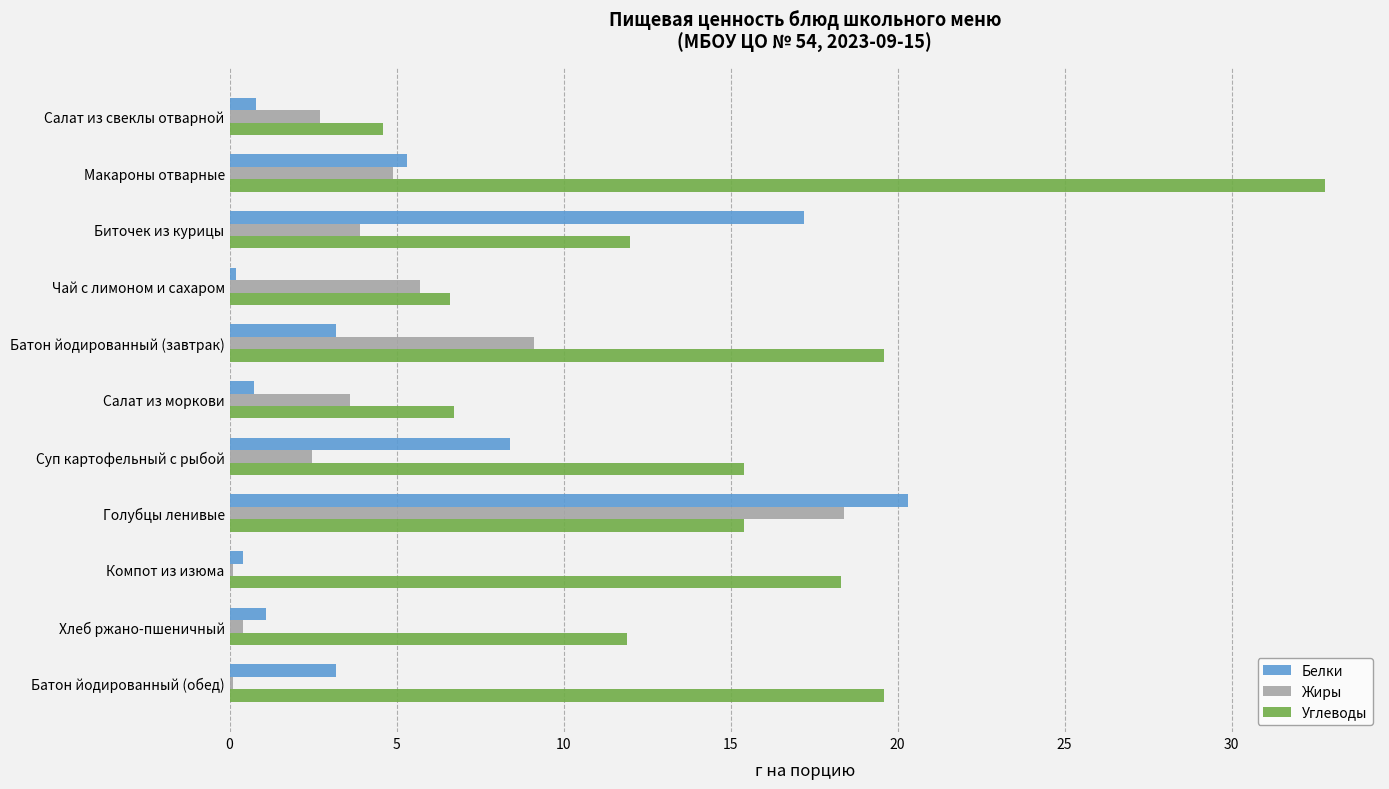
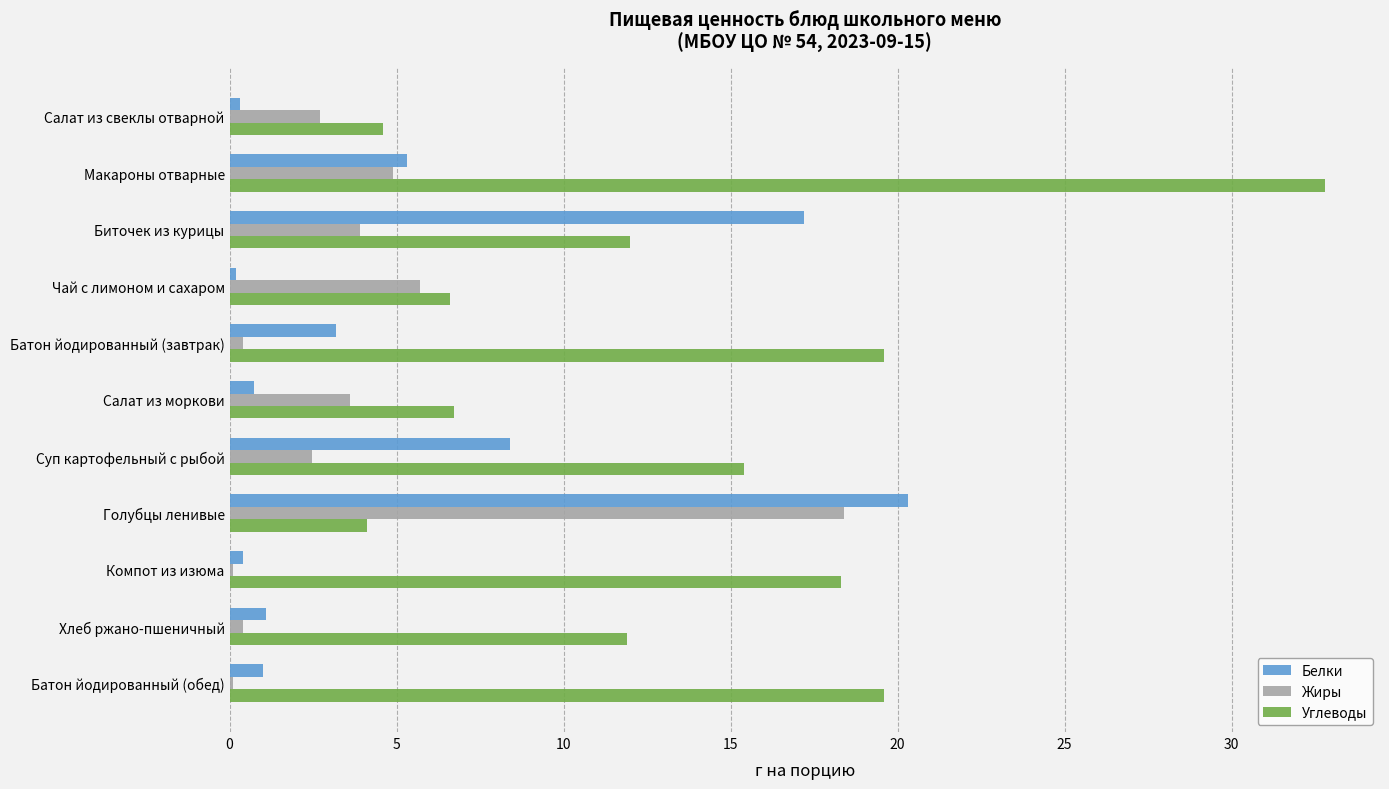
  {
    "Белки": {
-     "Салат из свеклы отварной": 0.8,
+     "Салат из свеклы отварной": 0.3,
      "Макароны отварные": 5.3,
      "Биточек из курицы": 17.2,
      "Чай с лимоном и сахаром": 0.2,
      "Батон йодированный (завтрак)": 3.2,
      "Салат из моркови": 0.7,
      "Суп картофельный с рыбой": 8.4,
      "Голубцы ленивые": 20.3,
      "Компот из изюма": 0.4,
      "Хлеб ржано-пшеничный": 1.1,
-     "Батон йодированный (обед)": 3.2
+     "Батон йодированный (обед)": 1.0
    },
    "Жиры": {
      "Салат из свеклы отварной": 2.7,
      "Макароны отварные": 4.9,
      "Биточек из курицы": 3.9,
      "Чай с лимоном и сахаром": 5.7,
-     "Батон йодированный (завтрак)": 9.1,
+     "Батон йодированный (завтрак)": 0.4,
      "Салат из моркови": 3.6,
      "Суп картофельный с рыбой": 2.5,
      "Голубцы ленивые": 18.4,
      "Компот из изюма": 0.1,
      "Хлеб ржано-пшеничный": 0.4,
      "Батон йодированный (обед)": 0.1
    },
    "Углеводы": {
      "Салат из свеклы отварной": 4.6,
      "Макароны отварные": 32.8,
      "Биточек из курицы": 12.0,
      "Чай с лимоном и сахаром": 6.6,
      "Батон йодированный (завтрак)": 19.6,
      "Салат из моркови": 6.7,
      "Суп картофельный с рыбой": 15.4,
-     "Голубцы ленивые": 15.4,
+     "Голубцы ленивые": 4.1,
      "Компот из изюма": 18.3,
      "Хлеб ржано-пшеничный": 11.9,
      "Батон йодированный (обед)": 19.6
    }
  }
